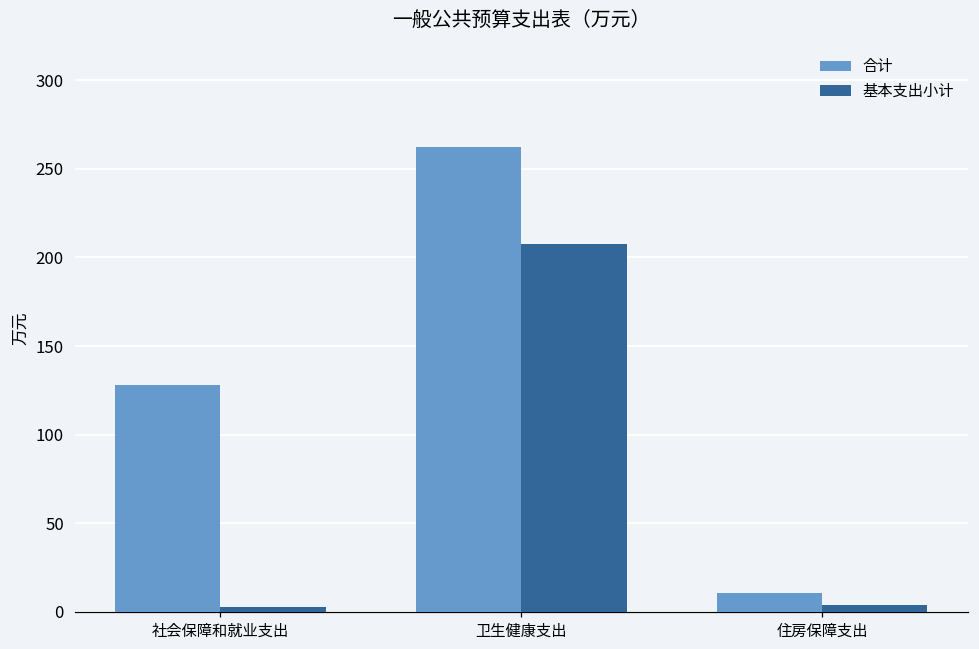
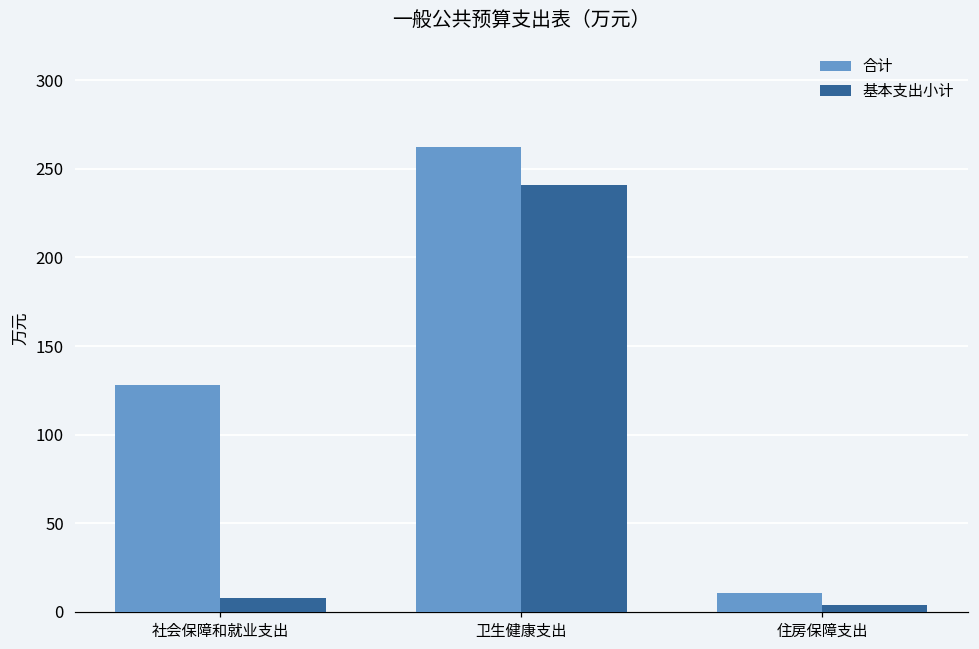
  {
    "合计": {
      "社会保障和就业支出": 128,
      "卫生健康支出": 262,
      "住房保障支出": 11
    },
    "基本支出小计": {
-     "社会保障和就业支出": 3,
-     "卫生健康支出": 208,
+     "社会保障和就业支出": 8,
+     "卫生健康支出": 241,
      "住房保障支出": 4
    }
  }
